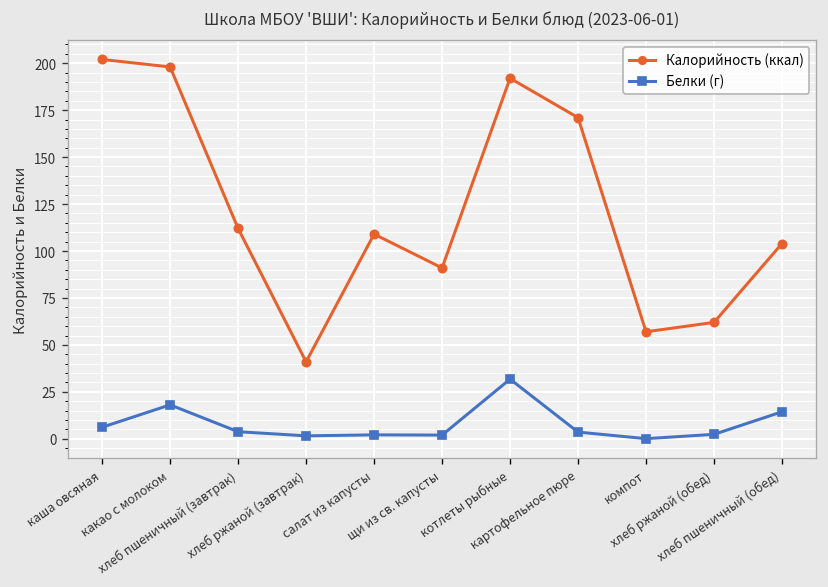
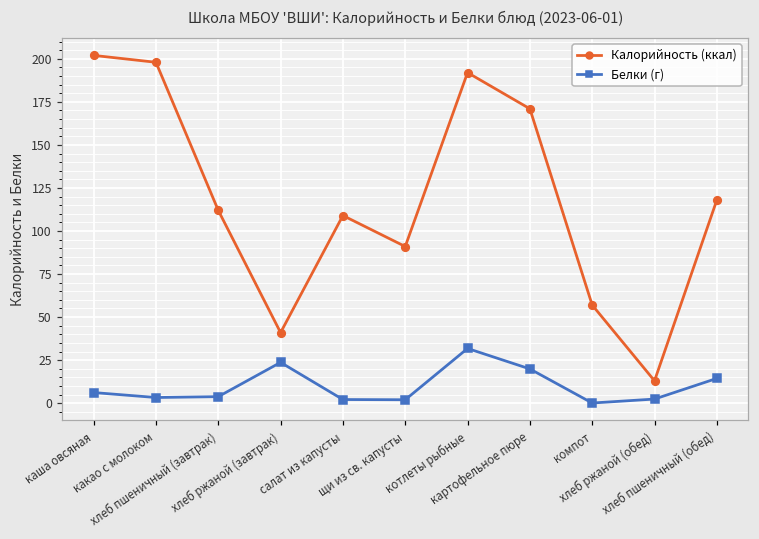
  {
    "Калорийность (ккал)": {
      "каша овсяная": 202,
      "какао с молоком": 198,
      "хлеб пшеничный (завтрак)": 112,
      "хлеб ржаной (завтрак)": 41,
      "салат из капусты": 109,
      "щи из св. капусты": 91,
      "котлеты рыбные": 192,
      "картофельное пюре": 171,
      "компот": 57,
-     "хлеб ржаной (обед)": 62,
-     "хлеб пшеничный (обед)": 104
+     "хлеб ржаной (обед)": 13,
+     "хлеб пшеничный (обед)": 118
    },
    "Белки (г)": {
      "каша овсяная": 6,
-     "какао с молоком": 18,
+     "какао с молоком": 3,
      "хлеб пшеничный (завтрак)": 4,
-     "хлеб ржаной (завтрак)": 2,
+     "хлеб ржаной (завтрак)": 24,
      "салат из капусты": 2,
      "щи из св. капусты": 2,
      "котлеты рыбные": 32,
-     "картофельное пюре": 4,
+     "картофельное пюре": 20,
      "компот": 0,
      "хлеб ржаной (обед)": 2,
      "хлеб пшеничный (обед)": 14
    }
  }
